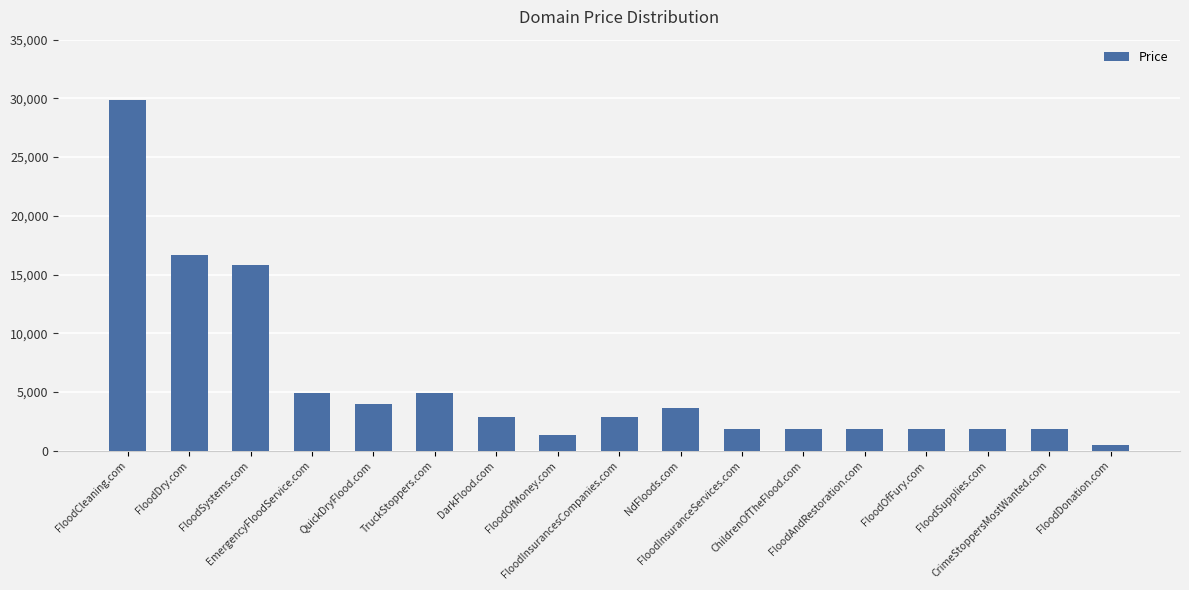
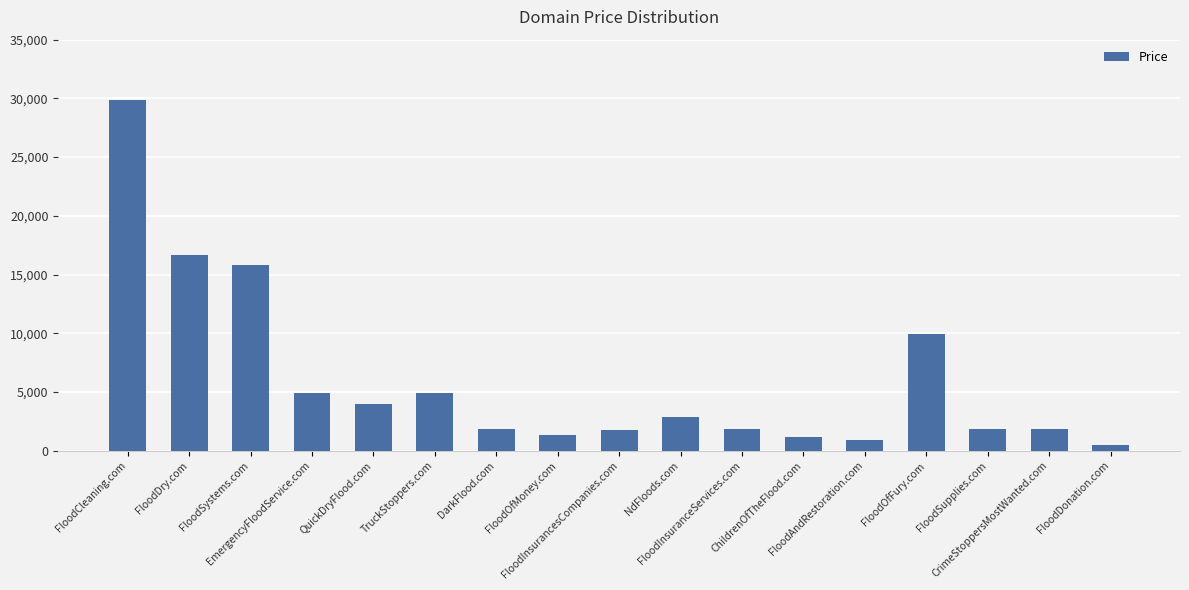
  {
    "FloodCleaning.com": "29,900",
    "FloodDry.com": "16,600",
    "FloodSystems.com": "15,800",
    "EmergencyFloodService.com": "4,900",
    "QuickDryFlood.com": "4,000",
    "TruckStoppers.com": "4,900",
-   "DarkFlood.com": "2,900",
+   "DarkFlood.com": "1,900",
    "FloodOfMoney.com": "1,300",
-   "FloodInsurancesCompanies.com": "2,900",
-   "NdFloods.com": "3,600",
+   "FloodInsurancesCompanies.com": "1,700",
+   "NdFloods.com": "2,900",
    "FloodInsuranceServices.com": "1,900",
-   "ChildrenOfTheFlood.com": "1,900",
-   "FloodAndRestoration.com": "1,900",
-   "FloodOfFury.com": "1,900",
+   "ChildrenOfTheFlood.com": "1,100",
+   "FloodAndRestoration.com": "900",
+   "FloodOfFury.com": "10,000",
    "FloodSupplies.com": "1,900",
    "CrimeStoppersMostWanted.com": "1,900",
    "FloodDonation.com": "500"
  }
